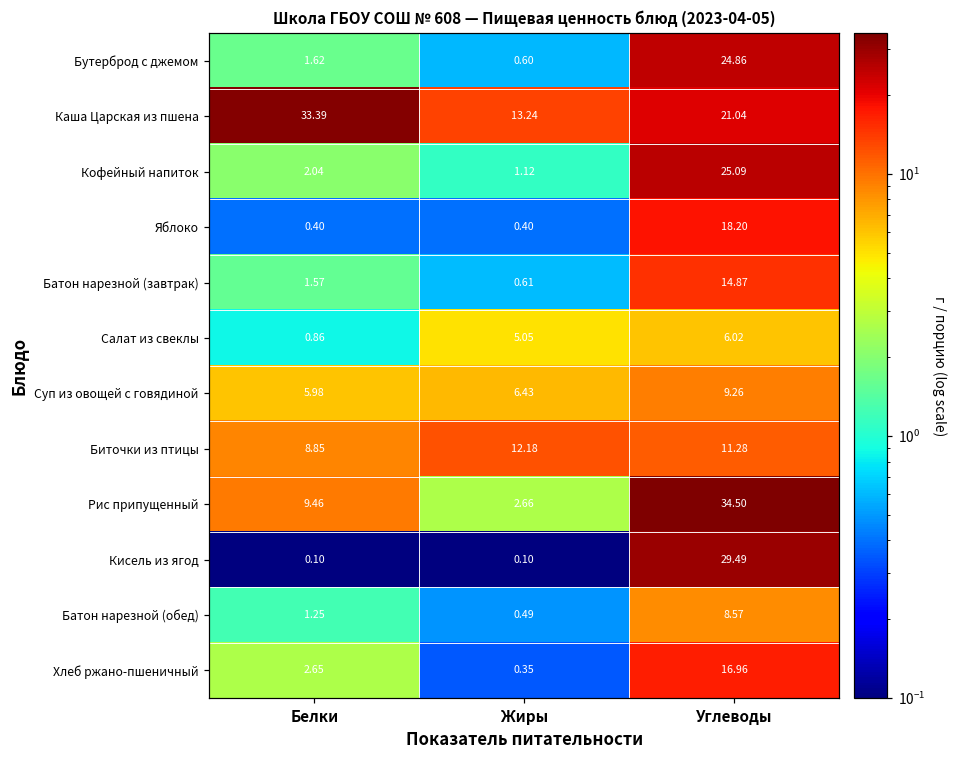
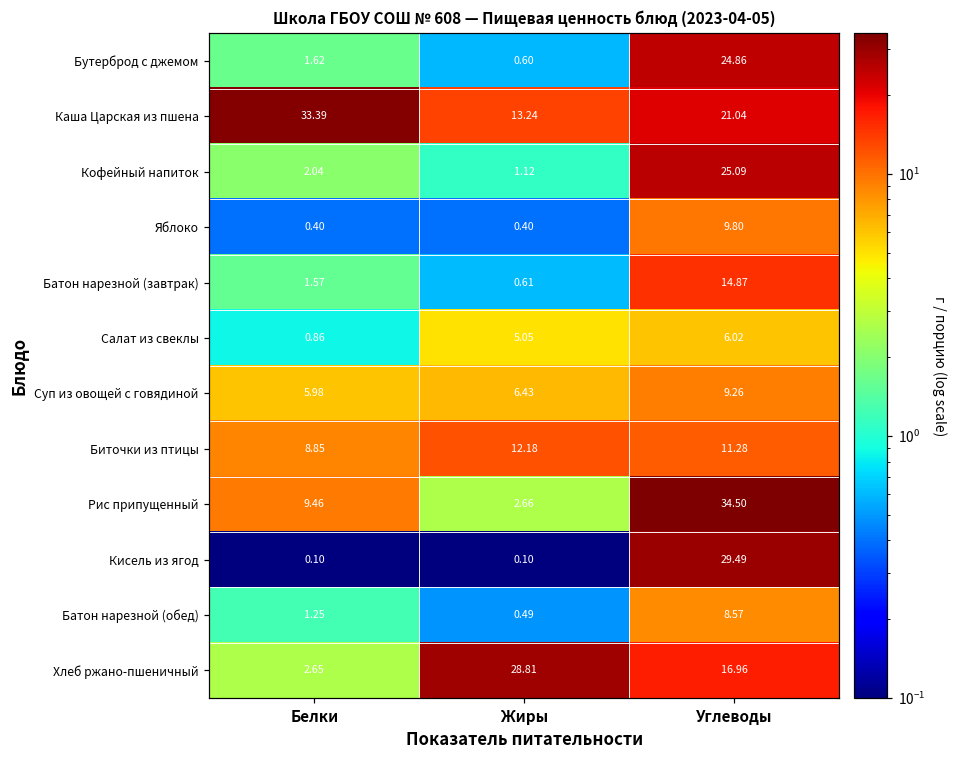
  {
    "Яблоко": {
-     "Углеводы": 18.20
+     "Углеводы": 9.80
    },
    "Хлеб ржано-пшеничный": {
-     "Жиры": 0.35
+     "Жиры": 28.81
    }
  }
